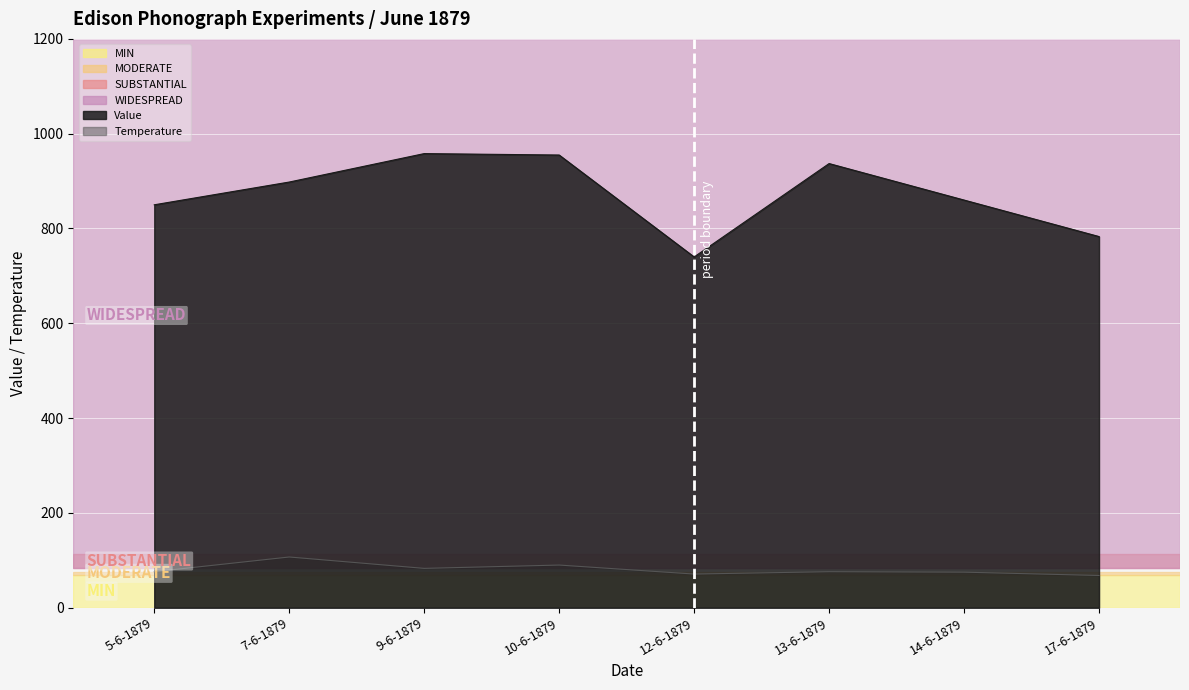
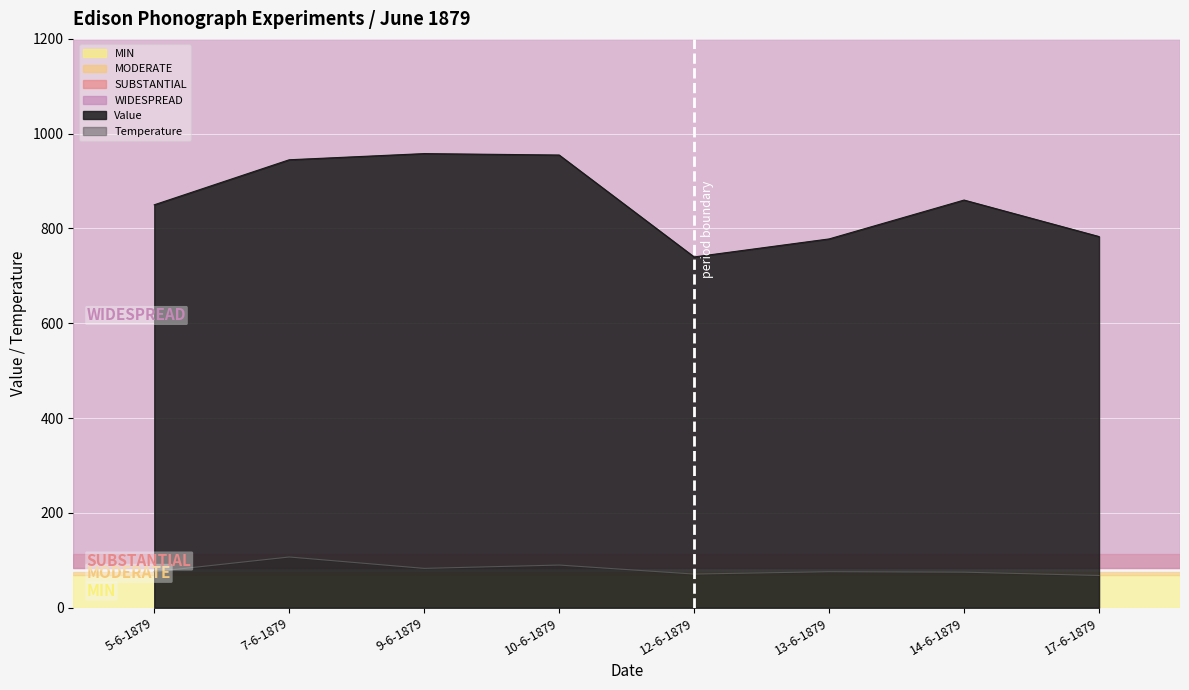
  {
    "Value": {
      "5-6-1879": 850,
-     "7-6-1879": 900,
+     "7-6-1879": 950,
      "9-6-1879": 960,
      "10-6-1879": 960,
      "12-6-1879": 740,
-     "13-6-1879": 940,
+     "13-6-1879": 780,
      "14-6-1879": 860,
      "17-6-1879": 780
    },
    "Temperature": {
      "7-6-1879": 110,
      "9-6-1879": 80,
      "10-6-1879": 90,
      "12-6-1879": 70,
      "13-6-1879": 80,
      "14-6-1879": 80,
      "17-6-1879": 70
    }
  }
